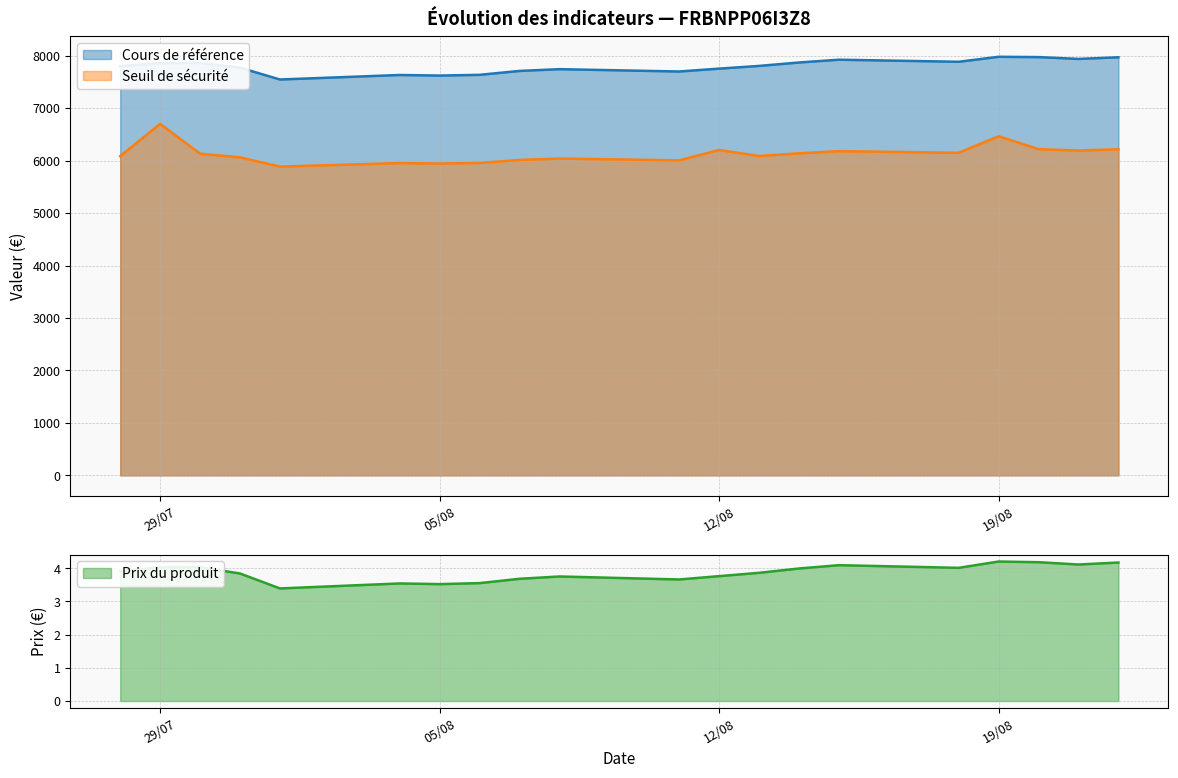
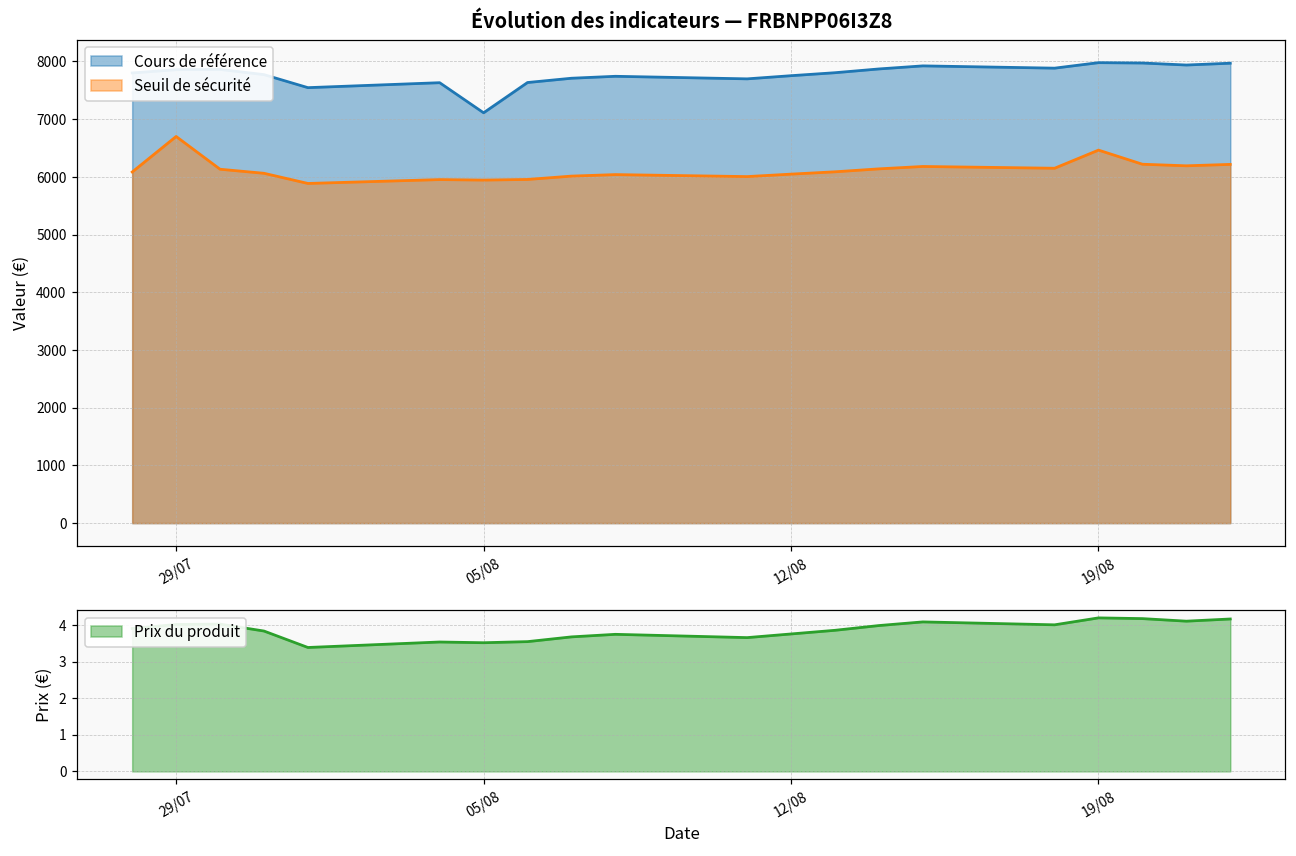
  {
    "Évolution des indicateurs — FRBNPP06I3Z8": {
      "Cours de référence": {
-       "05/08": 7600,
+       "05/08": 7100,
        "12/08": 7800,
        "19/08": 8000
      },
      "Seuil de sécurité": {
        "29/07": 6700,
        "05/08": 5900,
-       "12/08": 6200,
+       "12/08": 6000,
        "19/08": 6500
      }
    }
  }
